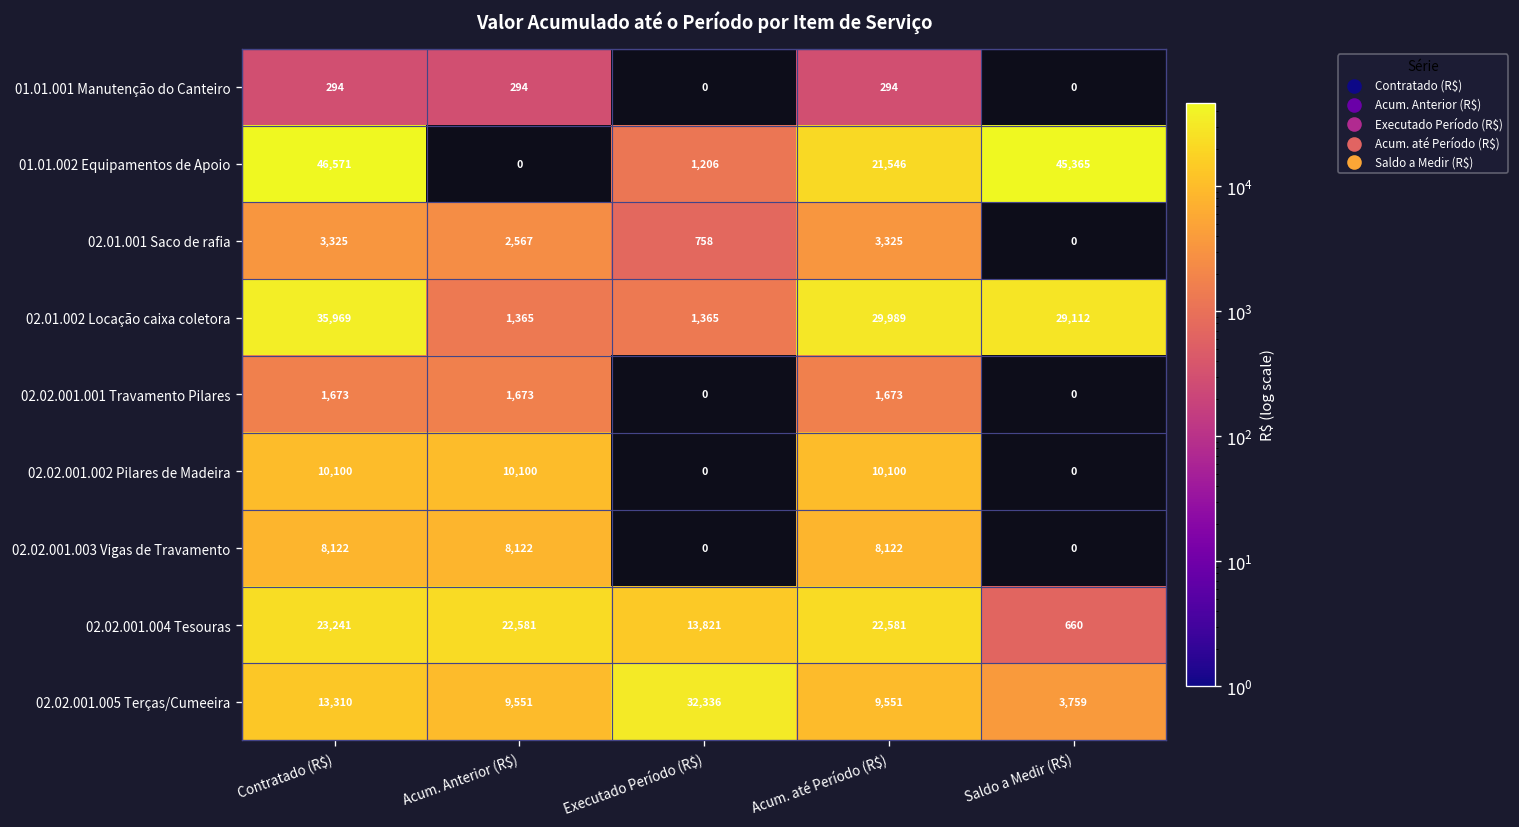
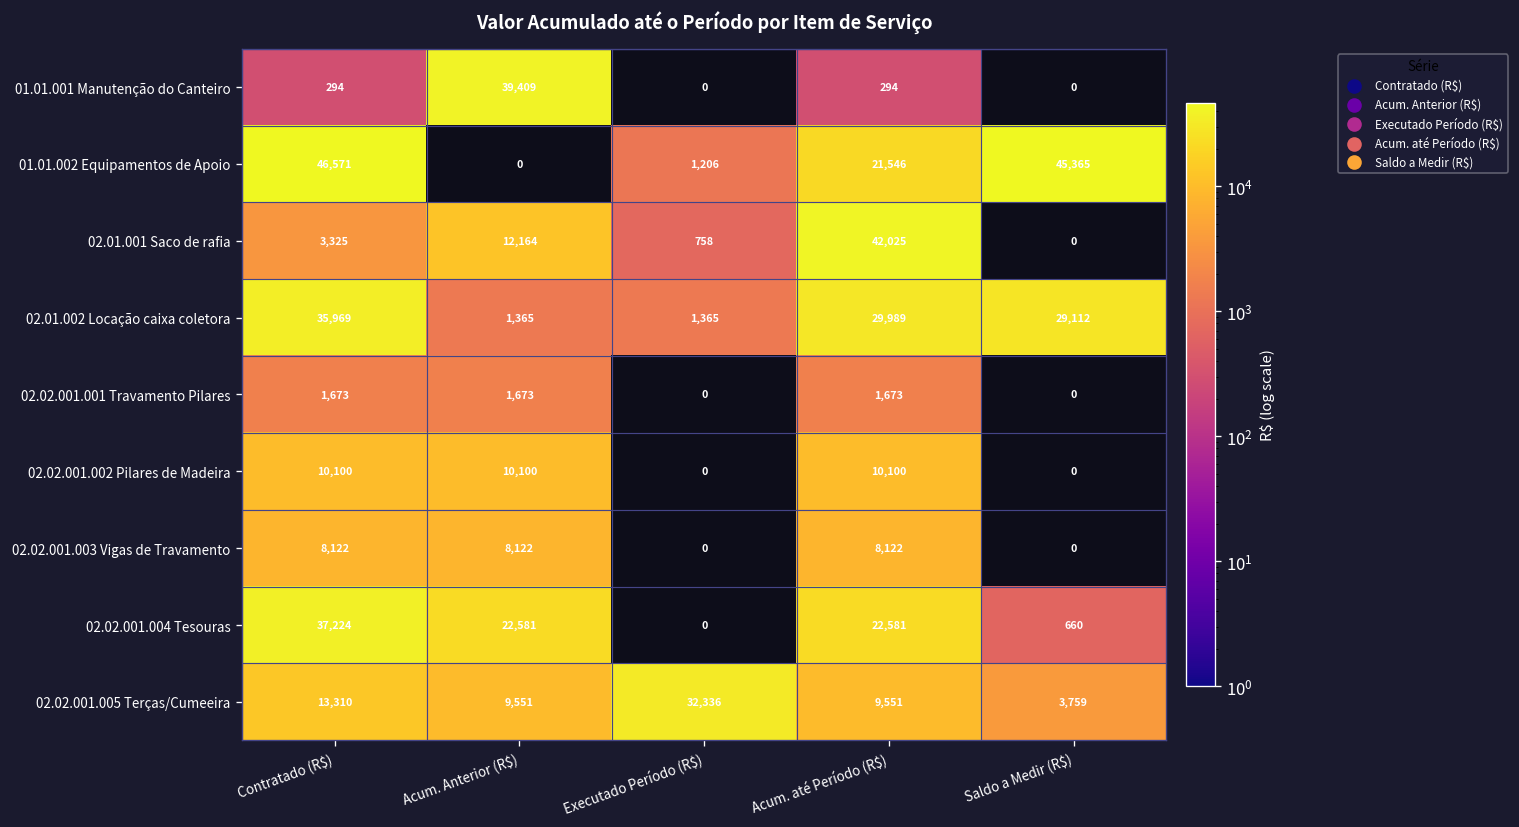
  {
    "01.01.001 Manutenção do Canteiro": {
      "Contratado (R$)": "294",
-     "Acum. Anterior (R$)": "294",
+     "Acum. Anterior (R$)": "39,409",
      "Executado Período (R$)": "0",
      "Acum. até Período (R$)": "294",
      "Saldo a Medir (R$)": "0"
    },
    "01.01.002 Equipamentos de Apoio": {
      "Contratado (R$)": "46,571",
      "Acum. Anterior (R$)": "0",
      "Executado Período (R$)": "1,206",
      "Acum. até Período (R$)": "21,546",
      "Saldo a Medir (R$)": "45,365"
    },
    "02.01.001 Saco de rafia": {
      "Contratado (R$)": "3,325",
-     "Acum. Anterior (R$)": "2,567",
+     "Acum. Anterior (R$)": "12,164",
      "Executado Período (R$)": "758",
-     "Acum. até Período (R$)": "3,325",
+     "Acum. até Período (R$)": "42,025",
      "Saldo a Medir (R$)": "0"
    },
    "02.01.002 Locação caixa coletora": {
      "Contratado (R$)": "35,969",
      "Acum. Anterior (R$)": "1,365",
      "Executado Período (R$)": "1,365",
      "Acum. até Período (R$)": "29,989",
      "Saldo a Medir (R$)": "29,112"
    },
    "02.02.001.001 Travamento Pilares": {
      "Contratado (R$)": "1,673",
      "Acum. Anterior (R$)": "1,673",
      "Executado Período (R$)": "0",
      "Acum. até Período (R$)": "1,673",
      "Saldo a Medir (R$)": "0"
    },
    "02.02.001.002 Pilares de Madeira": {
      "Contratado (R$)": "10,100",
      "Acum. Anterior (R$)": "10,100",
      "Executado Período (R$)": "0",
      "Acum. até Período (R$)": "10,100",
      "Saldo a Medir (R$)": "0"
    },
    "02.02.001.003 Vigas de Travamento": {
      "Contratado (R$)": "8,122",
      "Acum. Anterior (R$)": "8,122",
      "Executado Período (R$)": "0",
      "Acum. até Período (R$)": "8,122",
      "Saldo a Medir (R$)": "0"
    },
    "02.02.001.004 Tesouras": {
-     "Contratado (R$)": "23,241",
+     "Contratado (R$)": "37,224",
      "Acum. Anterior (R$)": "22,581",
-     "Executado Período (R$)": "13,821",
+     "Executado Período (R$)": "0",
      "Acum. até Período (R$)": "22,581",
      "Saldo a Medir (R$)": "660"
    },
    "02.02.001.005 Terças/Cumeeira": {
      "Contratado (R$)": "13,310",
      "Acum. Anterior (R$)": "9,551",
      "Executado Período (R$)": "32,336",
      "Acum. até Período (R$)": "9,551",
      "Saldo a Medir (R$)": "3,759"
    }
  }
